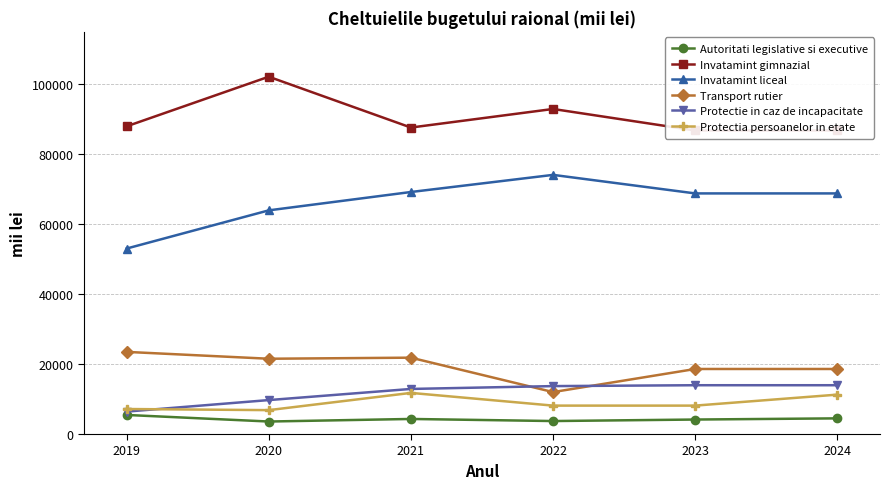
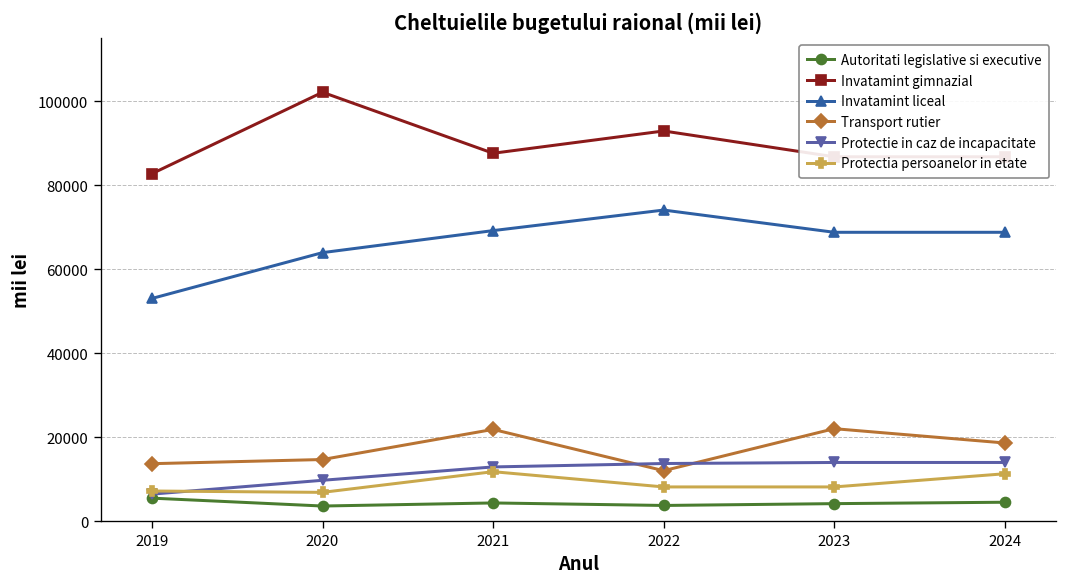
  {
    "Autoritati legislative si executive": {
      "2019": 5000,
      "2020": 4000,
      "2021": 4000,
      "2022": 4000,
      "2023": 4000,
      "2024": 4000
    },
    "Invatamint gimnazial": {
-     "2019": 88000,
+     "2019": 83000,
      "2020": 102000,
      "2021": 88000,
      "2022": 93000
    },
    "Transport rutier": {
-     "2019": 23000,
-     "2020": 22000,
+     "2019": 14000,
+     "2020": 15000,
      "2021": 22000,
      "2022": 12000,
-     "2023": 19000,
+     "2023": 22000,
      "2024": 19000
    },
    "Protectia persoanelor in etate": {
      "2019": 7000,
      "2020": 7000,
      "2021": 12000,
      "2022": 8000,
      "2023": 8000,
      "2024": 11000
    }
  }
